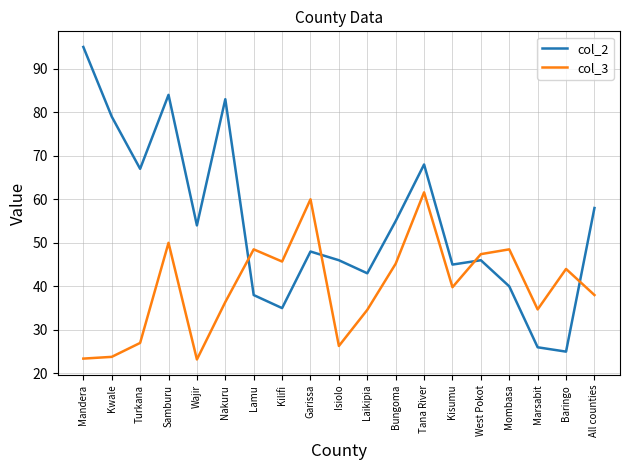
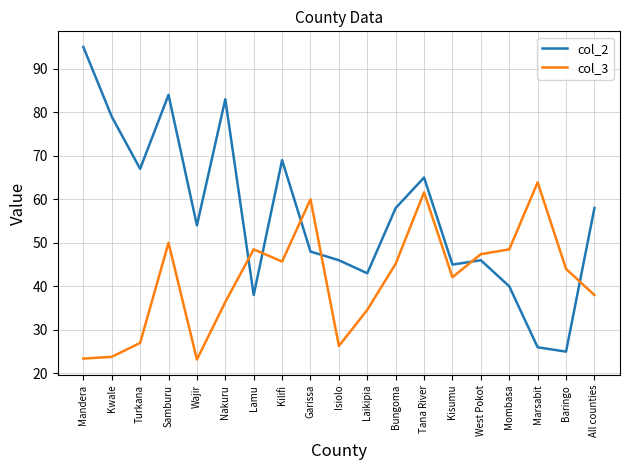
  {
    "col_2": {
      "Mandera": 95,
      "Kwale": 79,
      "Turkana": 67,
      "Samburu": 84,
      "Wajir": 54,
      "Nakuru": 83,
      "Lamu": 38,
-     "Kilifi": 35,
+     "Kilifi": 69,
      "Garissa": 48,
      "Isiolo": 46,
      "Laikipia": 43,
-     "Bungoma": 55,
-     "Tana River": 68,
+     "Bungoma": 58,
+     "Tana River": 65,
      "Kisumu": 45,
      "West Pokot": 46,
      "Mombasa": 40,
      "Marsabit": 26,
      "Baringo": 25,
      "All counties": 58
    },
    "col_3": {
      "Mandera": 23,
      "Kwale": 24,
      "Turkana": 27,
      "Samburu": 50,
      "Wajir": 23,
      "Nakuru": 36,
      "Lamu": 49,
      "Kilifi": 46,
      "Garissa": 60,
      "Isiolo": 26,
      "Laikipia": 35,
      "Bungoma": 45,
      "Tana River": 62,
-     "Kisumu": 40,
+     "Kisumu": 42,
      "West Pokot": 47,
      "Mombasa": 49,
-     "Marsabit": 35,
+     "Marsabit": 64,
      "Baringo": 44,
      "All counties": 38
    }
  }
